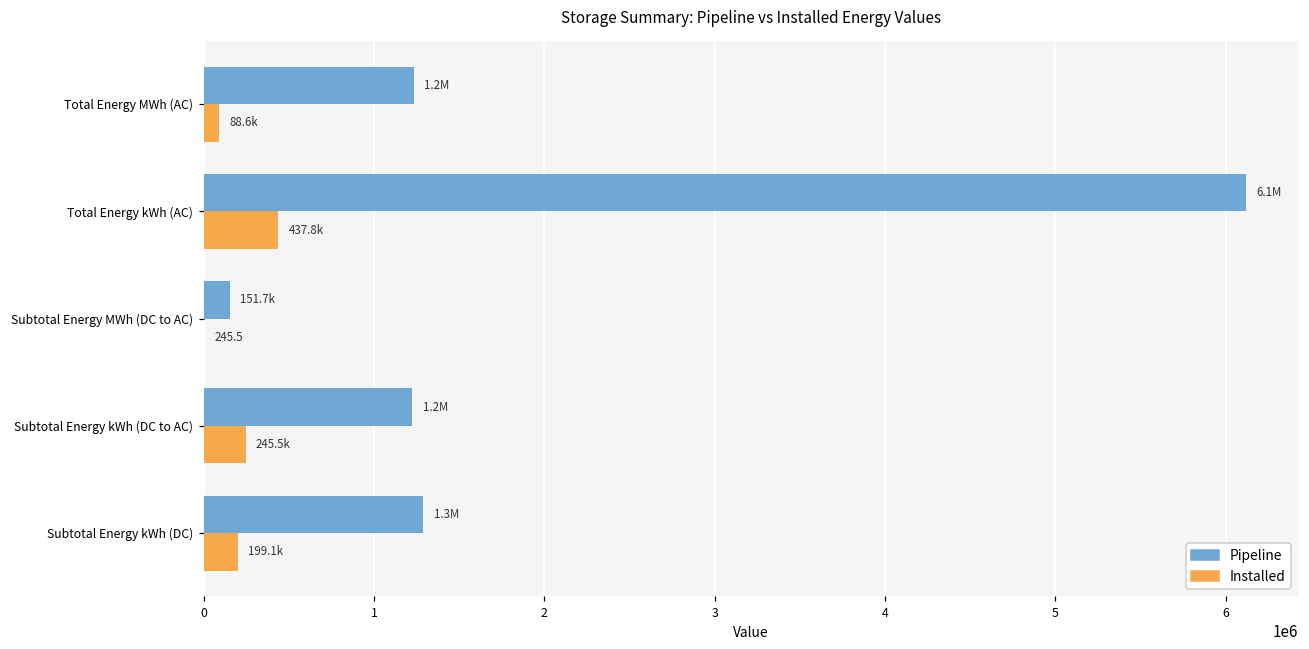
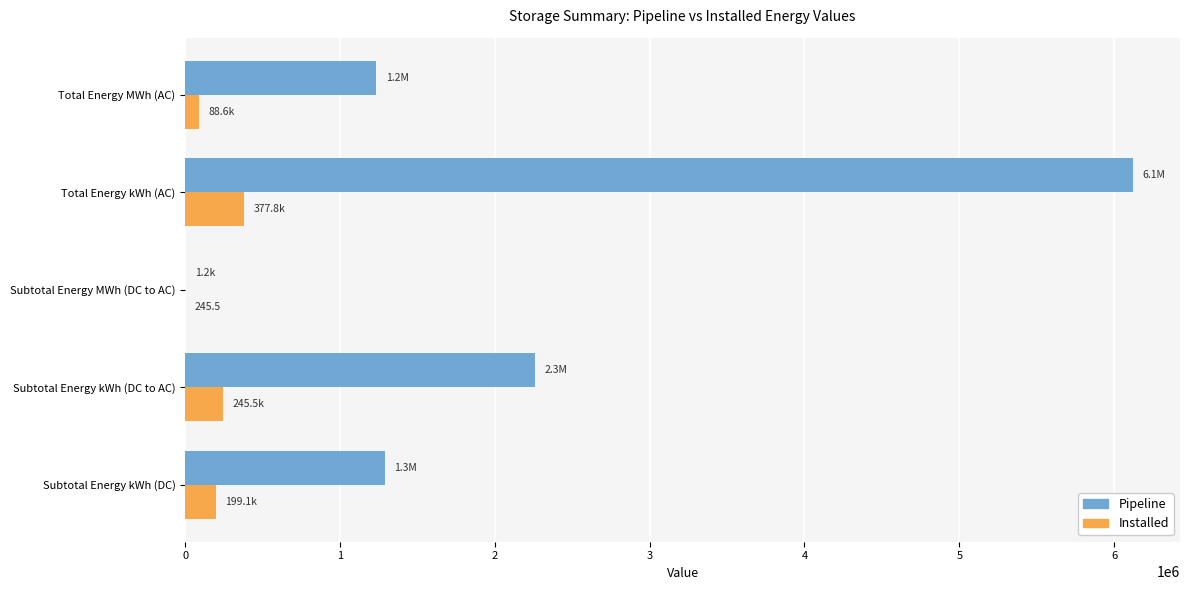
  {
    "Pipeline": {
      "Total Energy MWh (AC)": "1.2M",
      "Total Energy kWh (AC)": "6.1M",
-     "Subtotal Energy MWh (DC to AC)": "151.7k",
-     "Subtotal Energy kWh (DC to AC)": "1.2M",
+     "Subtotal Energy MWh (DC to AC)": "1.2k",
+     "Subtotal Energy kWh (DC to AC)": "2.3M",
      "Subtotal Energy kWh (DC)": "1.3M"
    },
    "Installed": {
      "Total Energy MWh (AC)": "88.6k",
-     "Total Energy kWh (AC)": "437.8k",
+     "Total Energy kWh (AC)": "377.8k",
      "Subtotal Energy MWh (DC to AC)": "245.5",
      "Subtotal Energy kWh (DC to AC)": "245.5k",
      "Subtotal Energy kWh (DC)": "199.1k"
    }
  }
